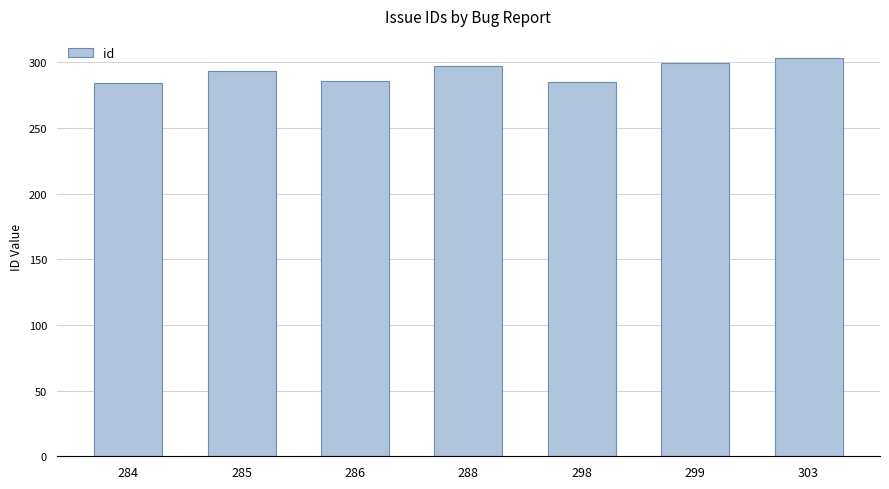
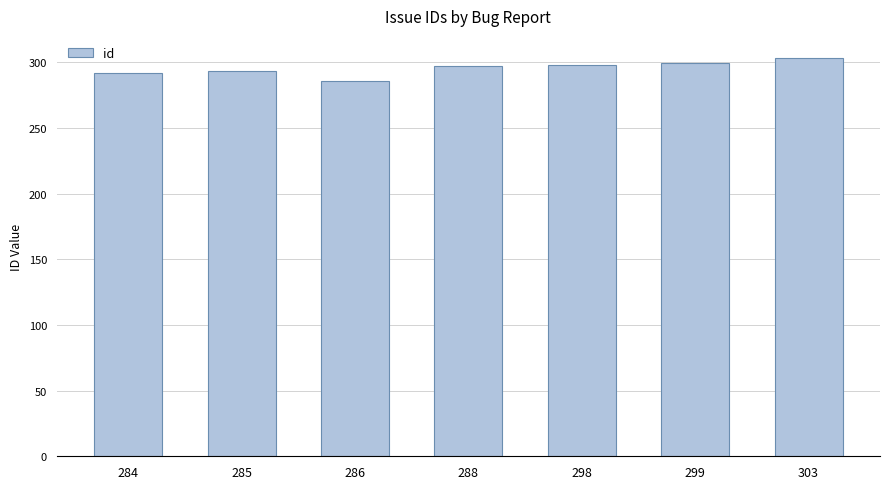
  {
-   "284": 284,
+   "284": 292,
    "285": 293,
    "286": 286,
    "288": 297,
-   "298": 285,
+   "298": 298,
    "299": 299,
    "303": 303
  }
